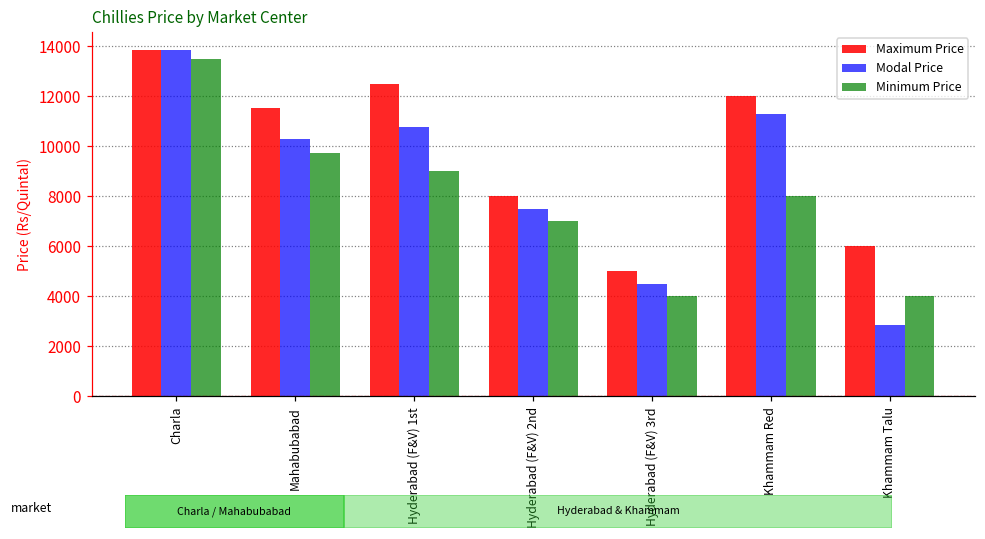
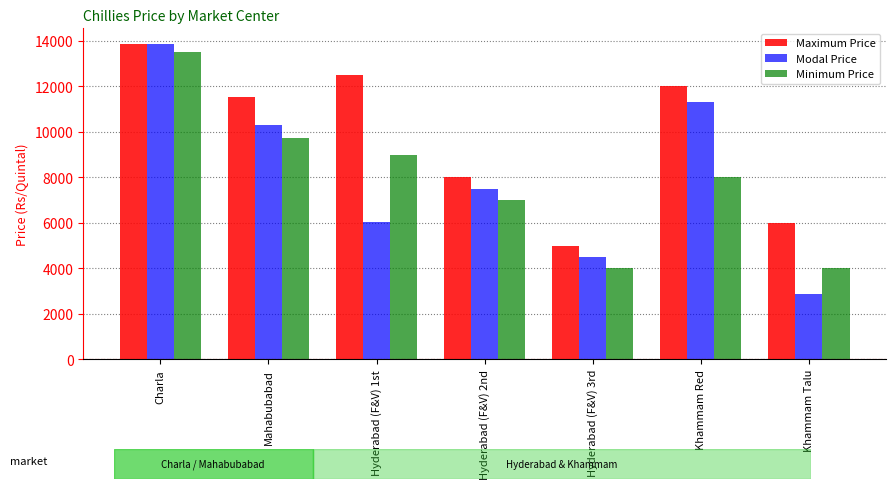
  {
    "Modal Price": {
      "Charla": 13900,
      "Mahabubabad": 10300,
-     "Hyderabad (F&V) 1st": 10800,
+     "Hyderabad (F&V) 1st": 6000,
      "Khammam Red": 11300,
      "Khammam Talu": 2900
    }
  }
